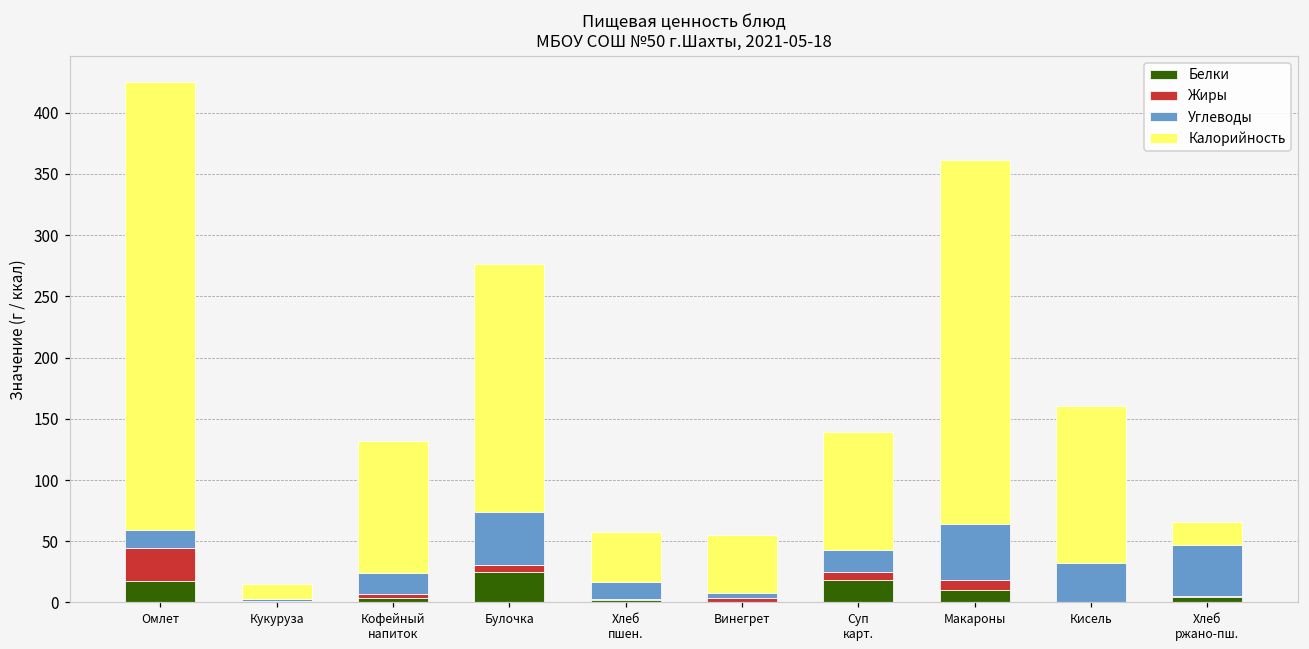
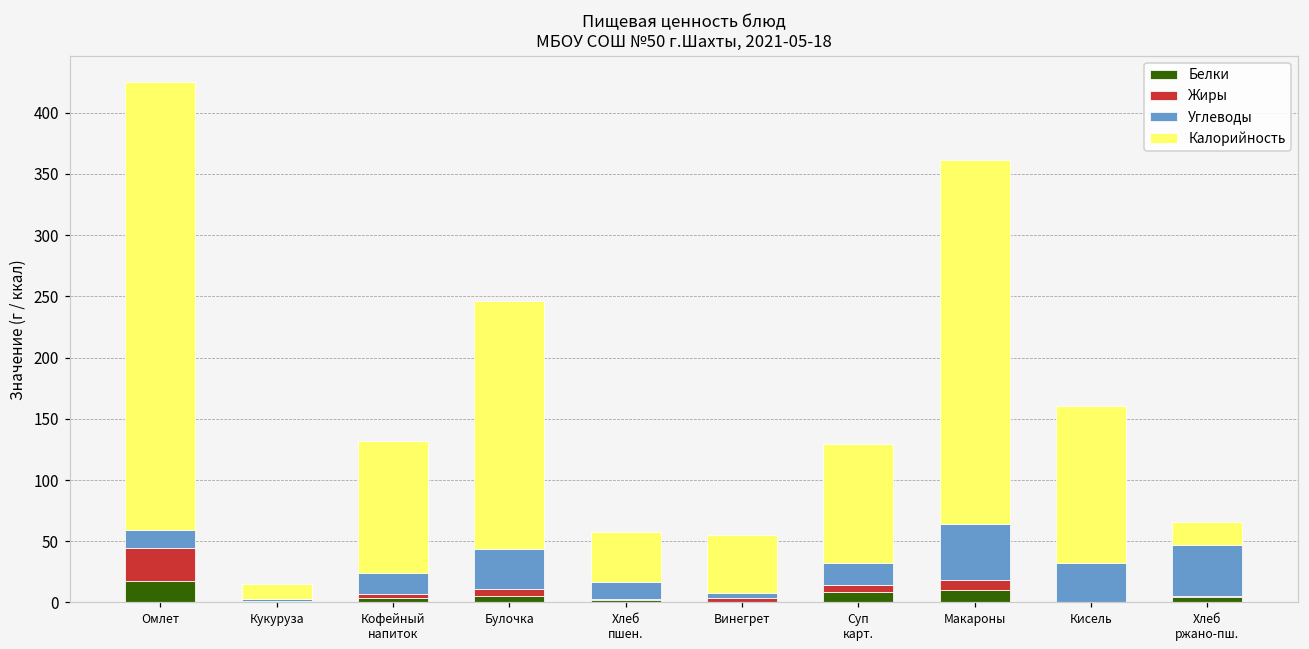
  {
    "Белки": {
      "Омлет": 18,
      "Кофейный напиток": 4,
-     "Булочка": 25,
+     "Булочка": 5,
      "Хлеб пшен.": 2,
-     "Суп карт.": 19,
+     "Суп карт.": 8,
      "Макароны": 11,
      "Хлеб ржано-пш.": 4
    },
    "Жиры": {
      "Омлет": 27,
      "Кофейный напиток": 3,
      "Булочка": 6,
      "Винегрет": 3,
      "Суп карт.": 7,
      "Макароны": 8,
      "Кисель": 0
    },
    "Углеводы": {
      "Омлет": 15,
      "Кофейный напиток": 17,
-     "Булочка": 43,
+     "Булочка": 32,
      "Хлеб пшен.": 14,
      "Винегрет": 4,
      "Суп карт.": 18,
      "Макароны": 45,
      "Кисель": 32,
      "Хлеб ржано-пш.": 42
    },
    "Калорийность": {
      "Омлет": 366,
      "Кукуруза": 12,
      "Кофейный напиток": 108,
      "Булочка": 203,
      "Хлеб пшен.": 41,
      "Винегрет": 47,
      "Суп карт.": 97,
      "Макароны": 297,
      "Кисель": 128,
      "Хлеб ржано-пш.": 19
    }
  }
